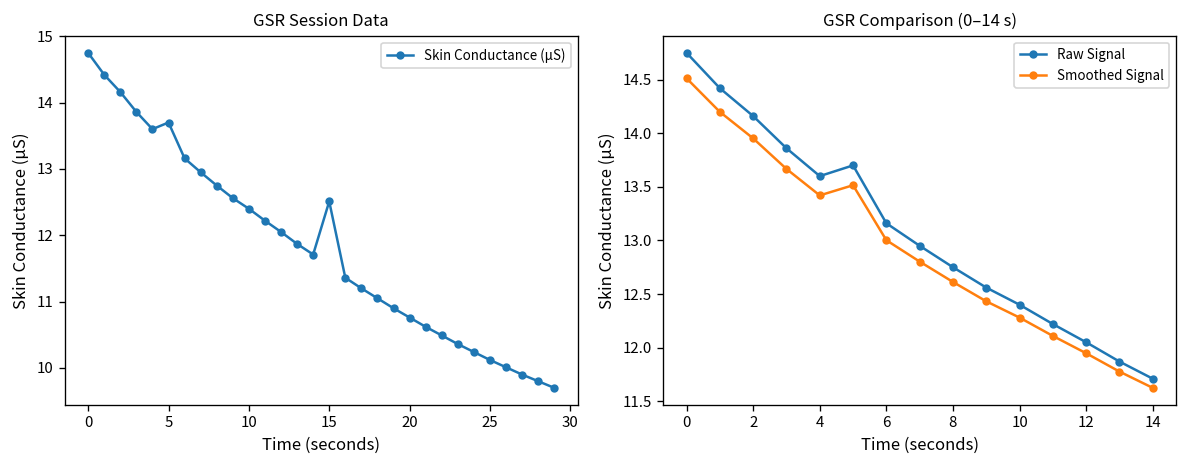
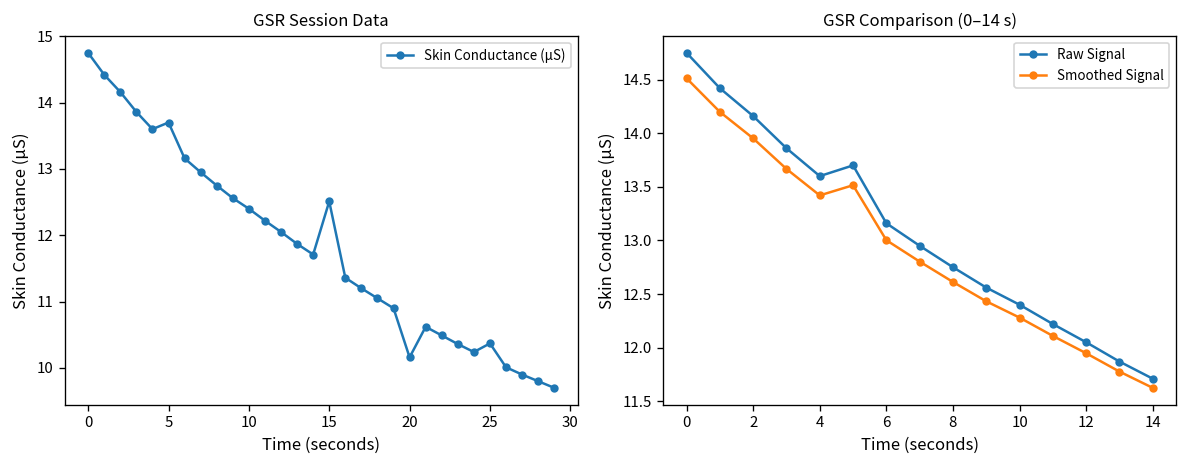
  {
    "GSR Session Data": {
      "0": 14.8,
      "5": 13.7,
      "10": 12.4,
      "15": 12.5,
-     "20": 10.8,
-     "25": 10.1
+     "20": 10.2,
+     "25": 10.4
    },
    "GSR Comparison (0–14 s)": {
      "Raw Signal": {
        "0": 14.8,
        "2": 14.2,
        "4": 13.6,
        "6": 13.2,
        "8": 12.8,
        "10": 12.4,
        "12": 12.1,
        "14": 11.7
      },
      "Smoothed Signal": {
        "0": 14.5,
        "2": 14.0,
        "4": 13.4,
        "6": 13.0,
        "8": 12.6,
        "10": 12.3,
        "12": 11.9,
        "14": 11.6
      }
    }
  }
